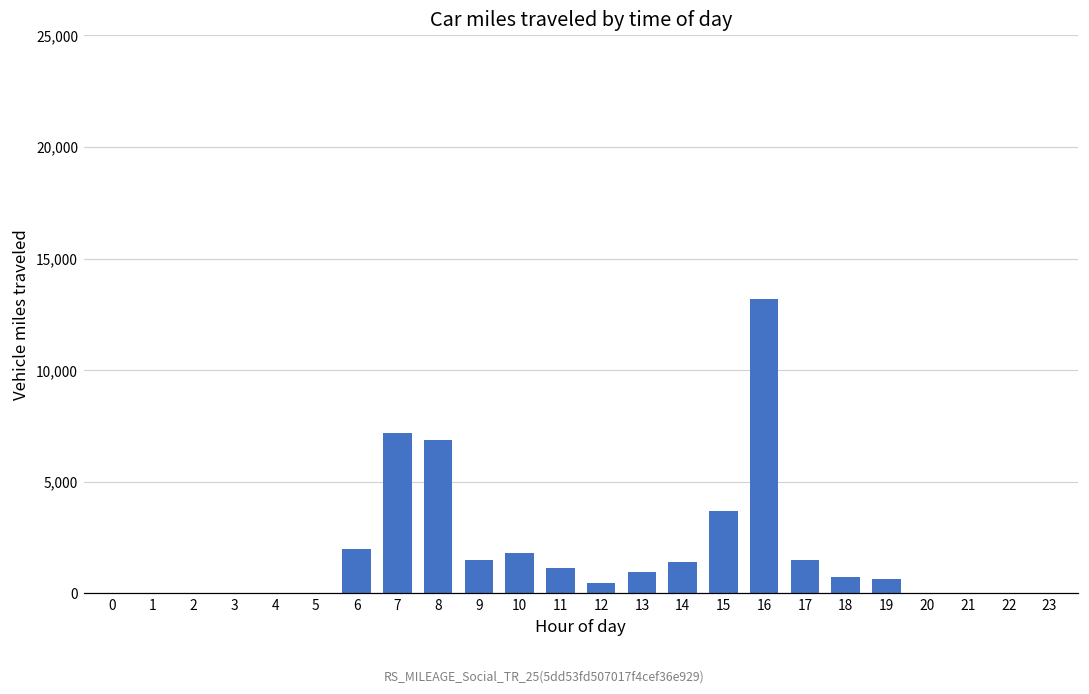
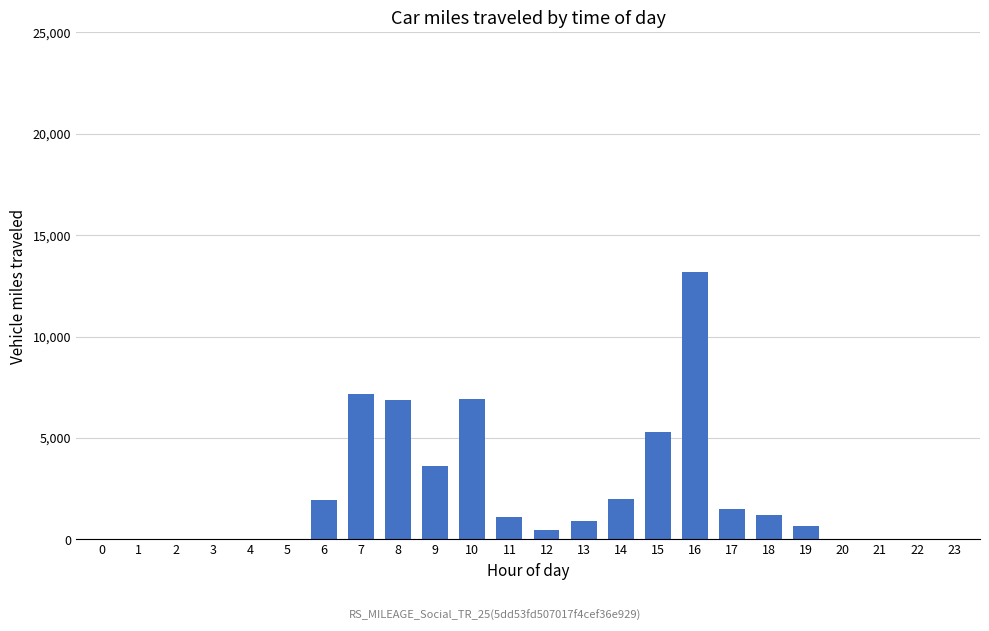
  {
    "0": "0",
    "1": "0",
    "2": "0",
    "3": "0",
    "4": "0",
    "5": "0",
    "6": "2,000",
    "7": "7,200",
    "8": "6,800",
-   "9": "1,500",
-   "10": "1,800",
+   "9": "3,600",
+   "10": "6,900",
    "11": "1,100",
    "12": "400",
    "13": "900",
-   "14": "1,400",
-   "15": "3,700",
+   "14": "2,000",
+   "15": "5,300",
    "16": "13,200",
    "17": "1,500",
-   "18": "700",
+   "18": "1,200",
    "19": "600",
    "20": "0",
    "21": "0",
    "22": "0",
    "23": "0"
  }
